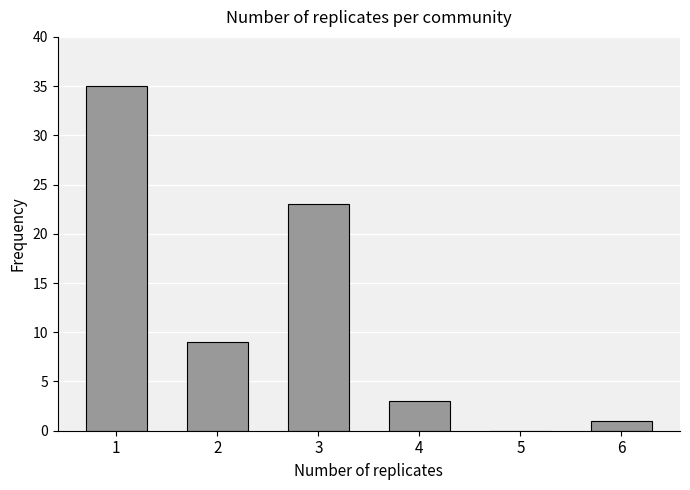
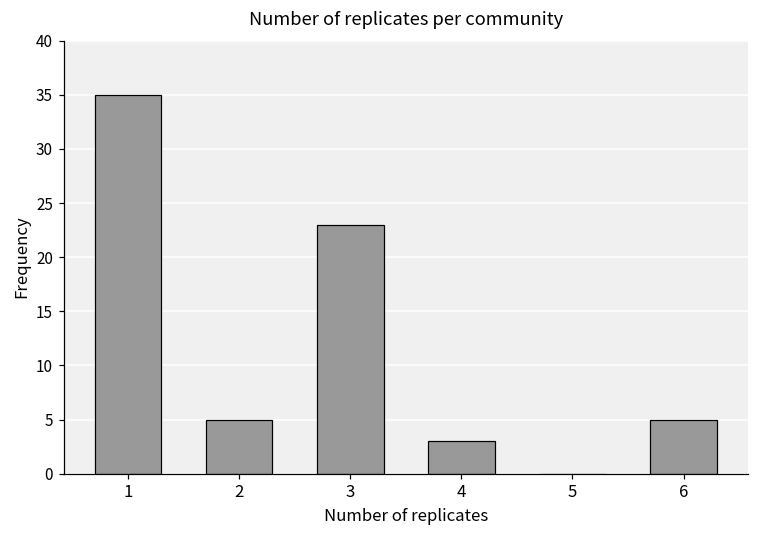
  {
    "1": 35,
-   "2": 9,
+   "2": 5,
    "3": 23,
    "4": 3,
    "5": 0,
-   "6": 1
+   "6": 5
  }
